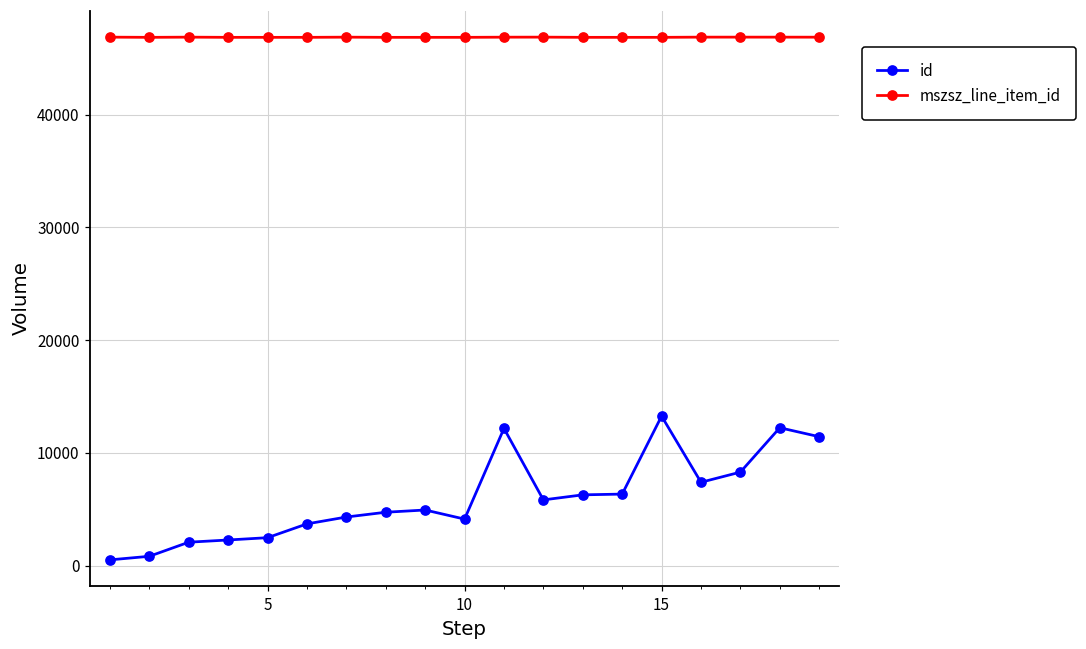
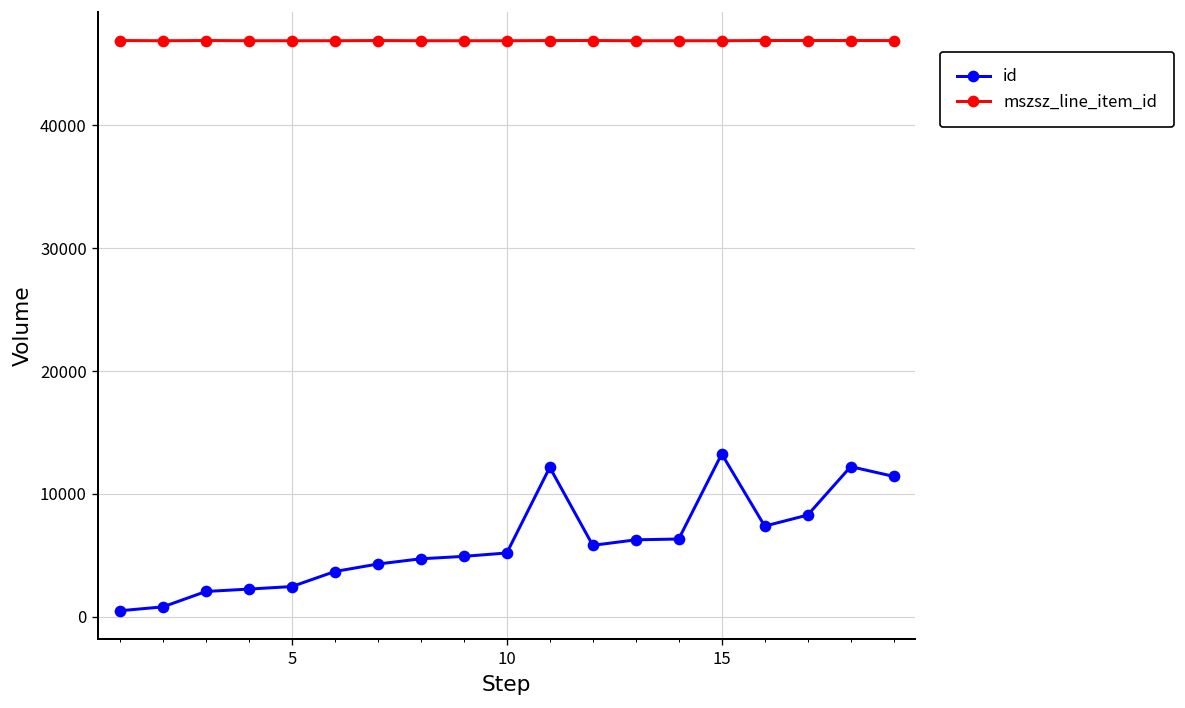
  {
    "id": {
      "5": 2500,
-     "10": 4100,
+     "10": 5200,
      "15": 13300
    },
    "mszsz_line_item_id": {
      "5": 46900,
      "10": 46900,
      "15": 46900
    }
  }
